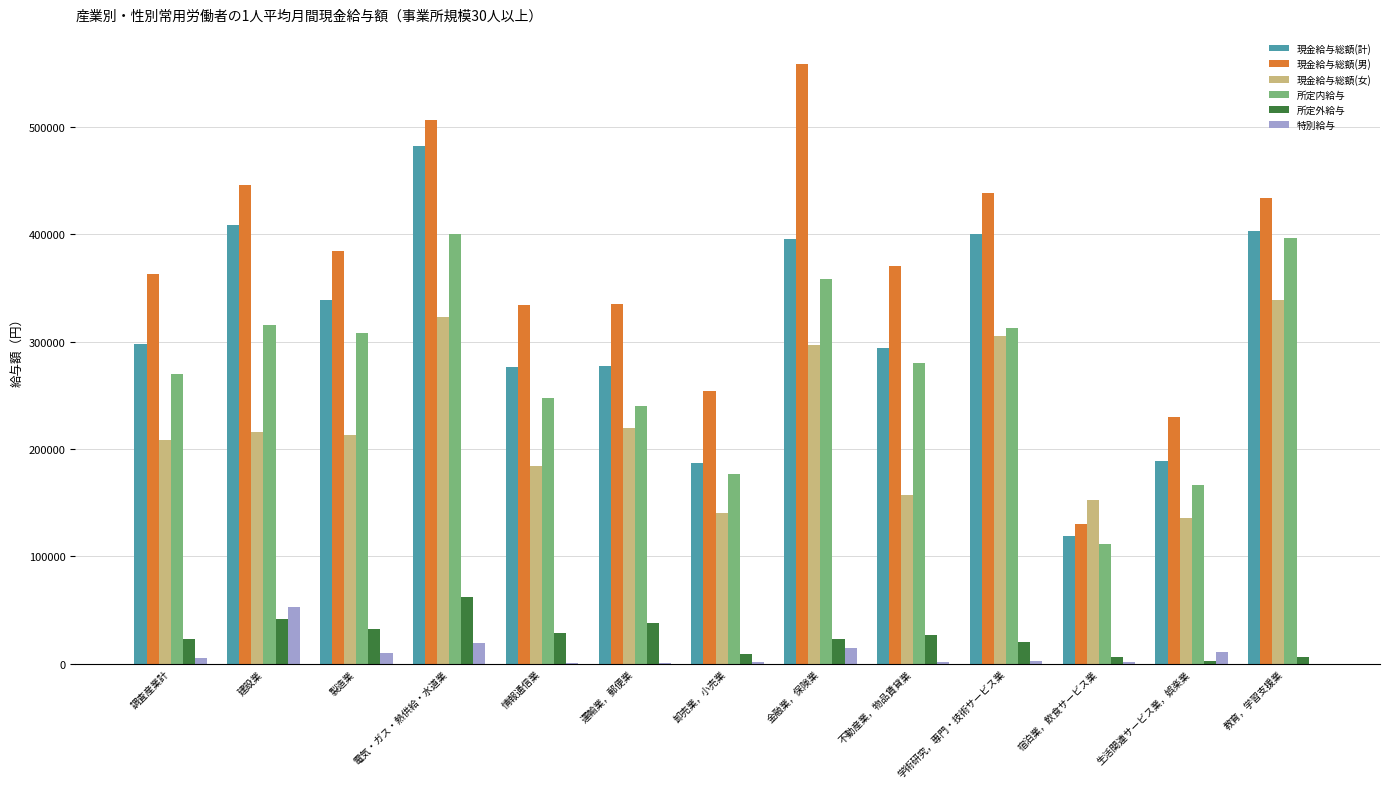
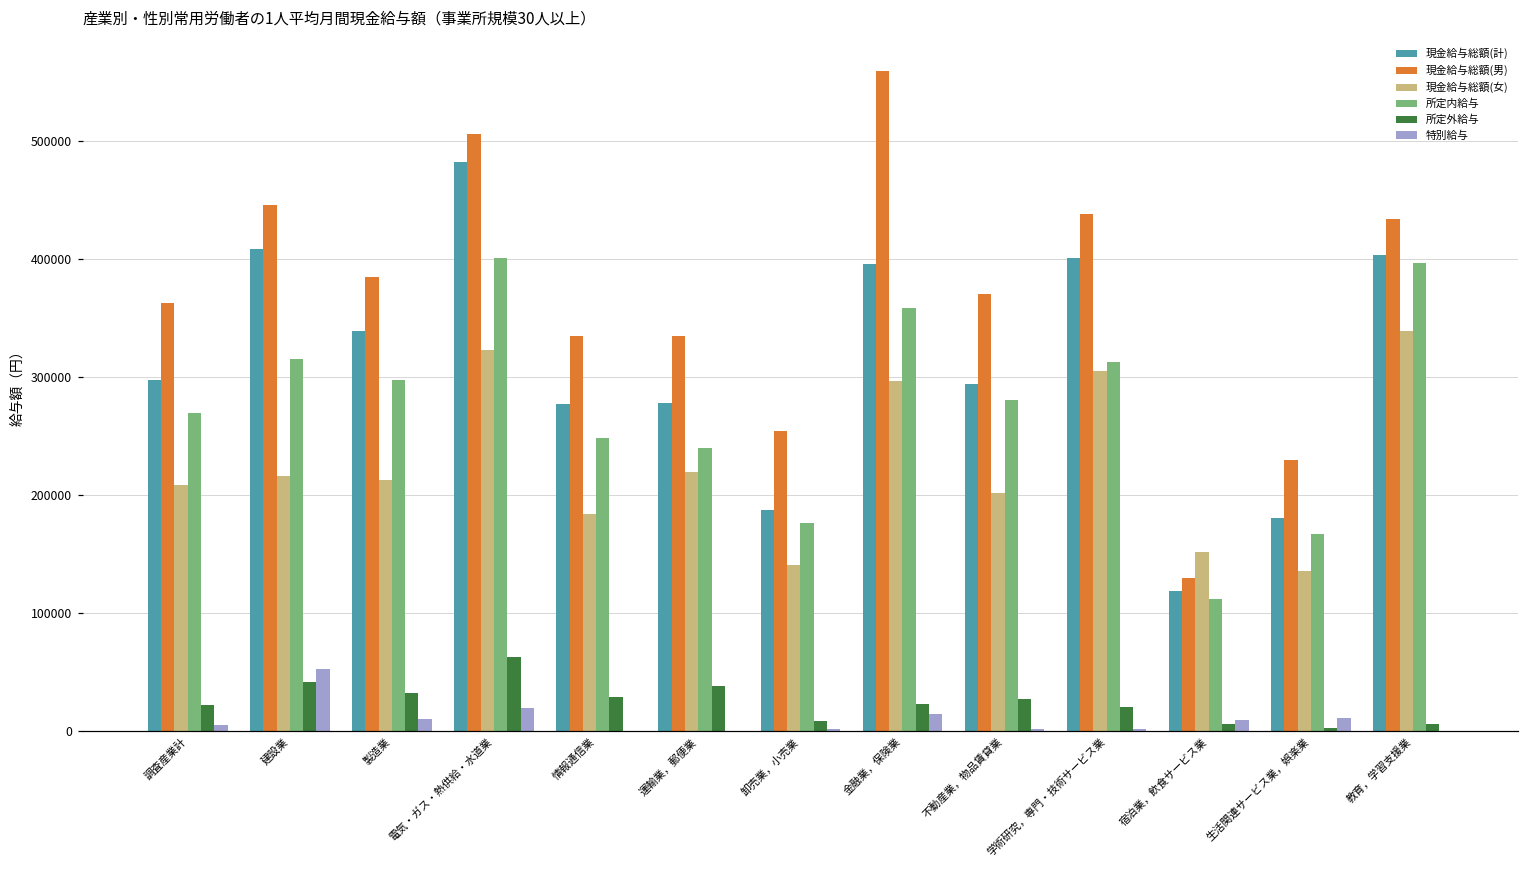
  {
    "現金給与総額(計)": {
      "調査産業計": 297000,
      "建設業": 409000,
      "製造業": 339000,
      "電気・ガス・熱供給・水道業": 482000,
      "情報通信業": 277000,
      "運輸業，郵便業": 278000,
      "卸売業，小売業": 187000,
      "金融業，保険業": 396000,
      "不動産業，物品賃貸業": 294000,
      "学術研究，専門・技術サービス業": 400000,
      "宿泊業，飲食サービス業": 119000,
-     "生活関連サービス業，娯楽業": 188000,
+     "生活関連サービス業，娯楽業": 180000,
      "教育，学習支援業": 403000
    },
    "現金給与総額(男)": {
      "調査産業計": 363000,
      "建設業": 446000,
      "製造業": 385000,
      "電気・ガス・熱供給・水道業": 506000,
      "情報通信業": 334000,
      "運輸業，郵便業": 335000,
      "卸売業，小売業": 255000,
      "金融業，保険業": 559000,
      "不動産業，物品賃貸業": 371000,
      "学術研究，専門・技術サービス業": 438000,
      "宿泊業，飲食サービス業": 130000,
      "生活関連サービス業，娯楽業": 230000,
      "教育，学習支援業": 434000
    },
    "現金給与総額(女)": {
      "調査産業計": 208000,
      "建設業": 216000,
      "製造業": 213000,
      "電気・ガス・熱供給・水道業": 323000,
      "情報通信業": 184000,
      "運輸業，郵便業": 220000,
      "卸売業，小売業": 140000,
      "金融業，保険業": 297000,
-     "不動産業，物品賃貸業": 157000,
+     "不動産業，物品賃貸業": 201000,
      "学術研究，専門・技術サービス業": 305000,
      "宿泊業，飲食サービス業": 152000,
      "生活関連サービス業，娯楽業": 136000,
      "教育，学習支援業": 339000
    },
    "所定内給与": {
      "調査産業計": 269000,
      "建設業": 315000,
-     "製造業": 308000,
+     "製造業": 297000,
      "電気・ガス・熱供給・水道業": 401000,
      "情報通信業": 248000,
      "運輸業，郵便業": 240000,
      "卸売業，小売業": 177000,
      "金融業，保険業": 358000,
      "不動産業，物品賃貸業": 280000,
      "学術研究，専門・技術サービス業": 313000,
      "宿泊業，飲食サービス業": 112000,
      "生活関連サービス業，娯楽業": 167000,
      "教育，学習支援業": 397000
    },
    "所定外給与": {
      "調査産業計": 22000,
      "建設業": 41000,
      "製造業": 32000,
      "電気・ガス・熱供給・水道業": 62000,
      "情報通信業": 29000,
      "運輸業，郵便業": 38000,
      "卸売業，小売業": 9000,
      "金融業，保険業": 23000,
      "不動産業，物品賃貸業": 27000,
      "学術研究，専門・技術サービス業": 20000,
      "宿泊業，飲食サービス業": 6000,
      "生活関連サービス業，娯楽業": 2000,
      "教育，学習支援業": 6000
    },
    "特別給与": {
      "調査産業計": 6000,
      "建設業": 52000,
      "製造業": 10000,
      "電気・ガス・熱供給・水道業": 20000,
      "金融業，保険業": 15000,
-     "宿泊業，飲食サービス業": 1000,
+     "宿泊業，飲食サービス業": 10000,
      "生活関連サービス業，娯楽業": 11000
    }
  }
